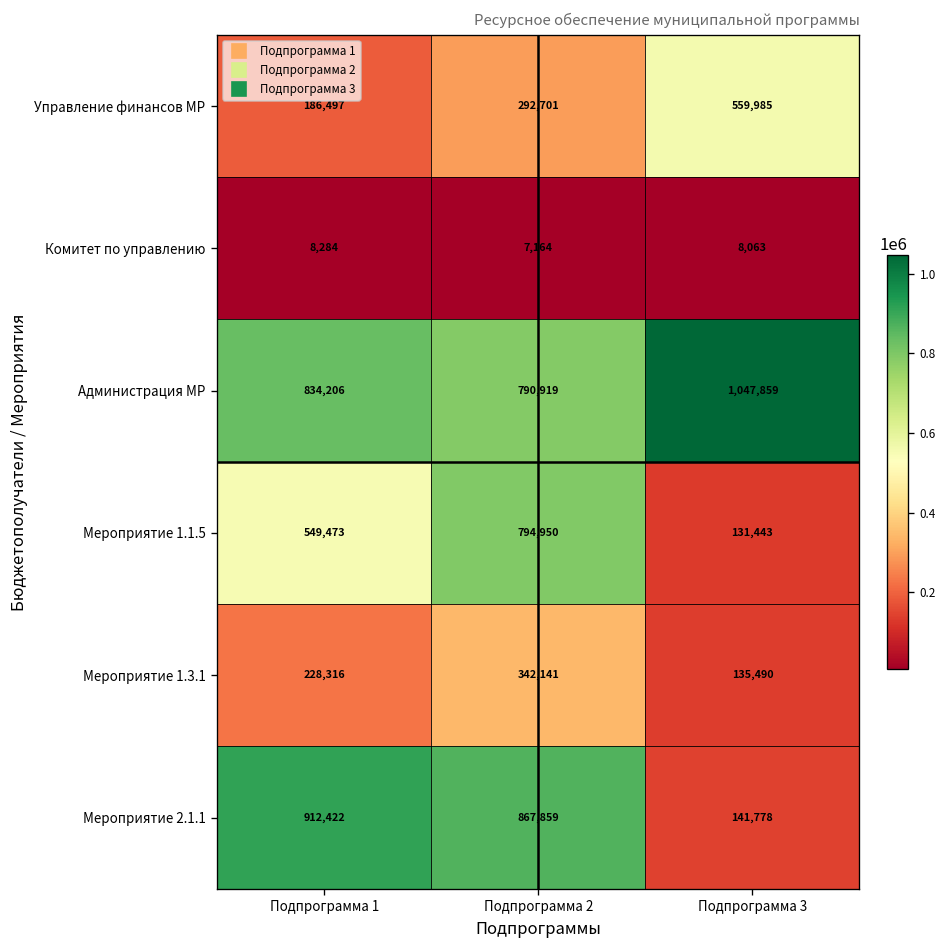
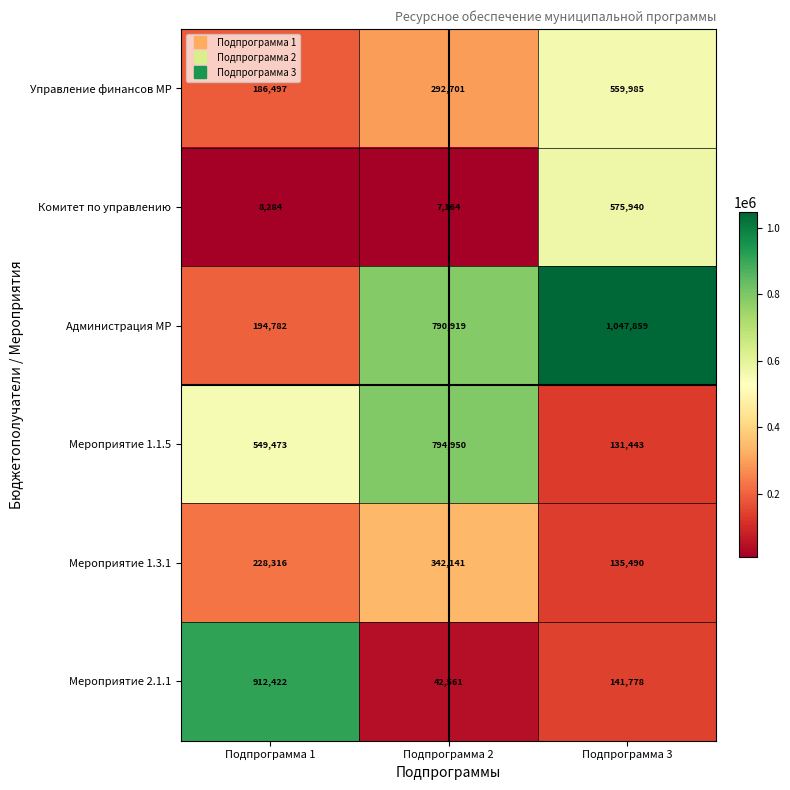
  {
    "Управление финансов МР": {
      "Подпрограмма 1": "186,497",
      "Подпрограмма 2": "292,701",
      "Подпрограмма 3": "559,985"
    },
    "Комитет по управлению": {
      "Подпрограмма 1": "8,284",
      "Подпрограмма 2": "7,164",
-     "Подпрограмма 3": "8,063"
+     "Подпрограмма 3": "575,940"
    },
    "Администрация МР": {
-     "Подпрограмма 1": "834,206",
+     "Подпрограмма 1": "194,782",
      "Подпрограмма 2": "790,919",
      "Подпрограмма 3": "1,047,859"
    },
    "Мероприятие 1.1.5": {
      "Подпрограмма 1": "549,473",
      "Подпрограмма 2": "794,950",
      "Подпрограмма 3": "131,443"
    },
    "Мероприятие 1.3.1": {
      "Подпрограмма 1": "228,316",
      "Подпрограмма 2": "342,141",
      "Подпрограмма 3": "135,490"
    },
    "Мероприятие 2.1.1": {
      "Подпрограмма 1": "912,422",
-     "Подпрограмма 2": "867,859",
+     "Подпрограмма 2": "42,561",
      "Подпрограмма 3": "141,778"
    }
  }
